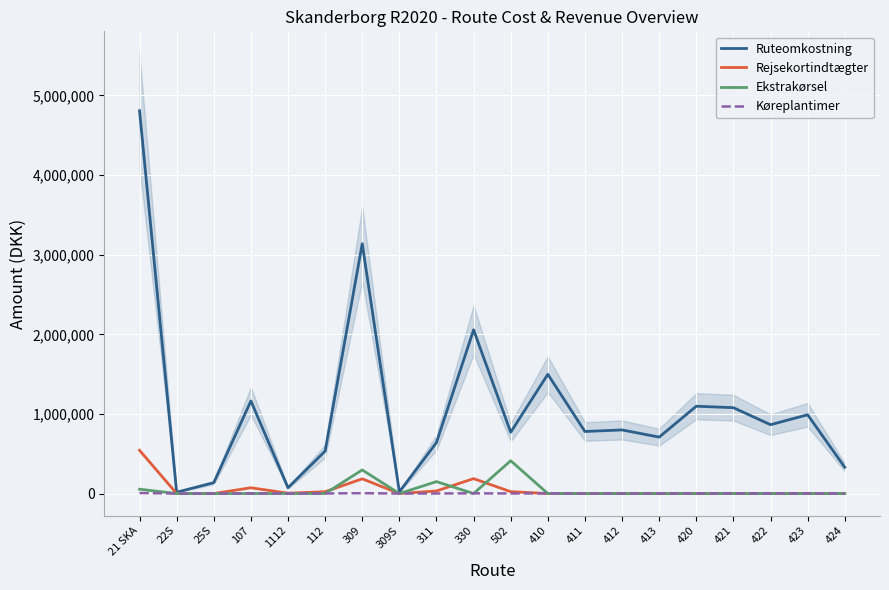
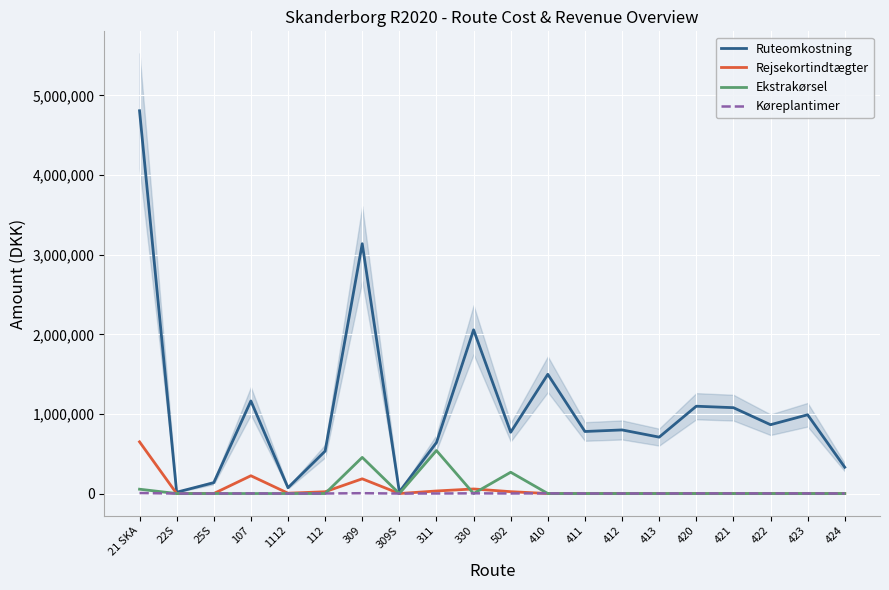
  {
    "Rejsekortindtægter": {
-     "21 SKA": "500,000",
-     "107": "100,000",
+     "21 SKA": "600,000",
+     "107": "200,000",
      "309": "200,000",
-     "330": "200,000"
+     "330": "100,000"
    },
    "Ekstrakørsel": {
      "21 SKA": "100,000",
-     "309": "300,000",
-     "311": "100,000",
-     "502": "400,000"
+     "309": "500,000",
+     "311": "500,000",
+     "502": "300,000"
    },
    "Køreplantimer": {
      "21 SKA": "0",
      "309": "0"
    }
  }
